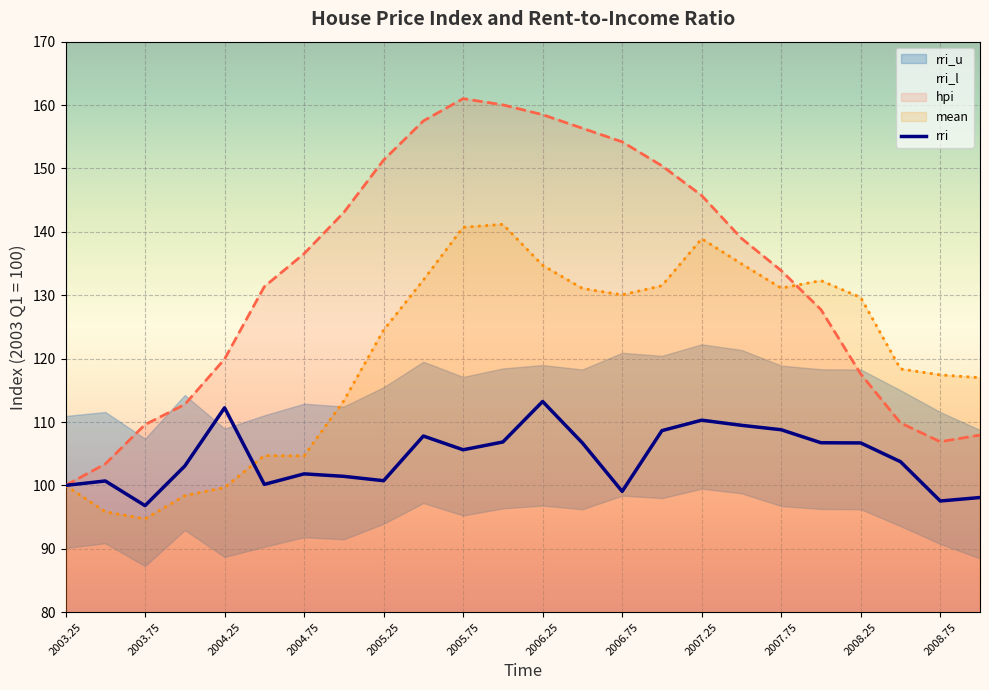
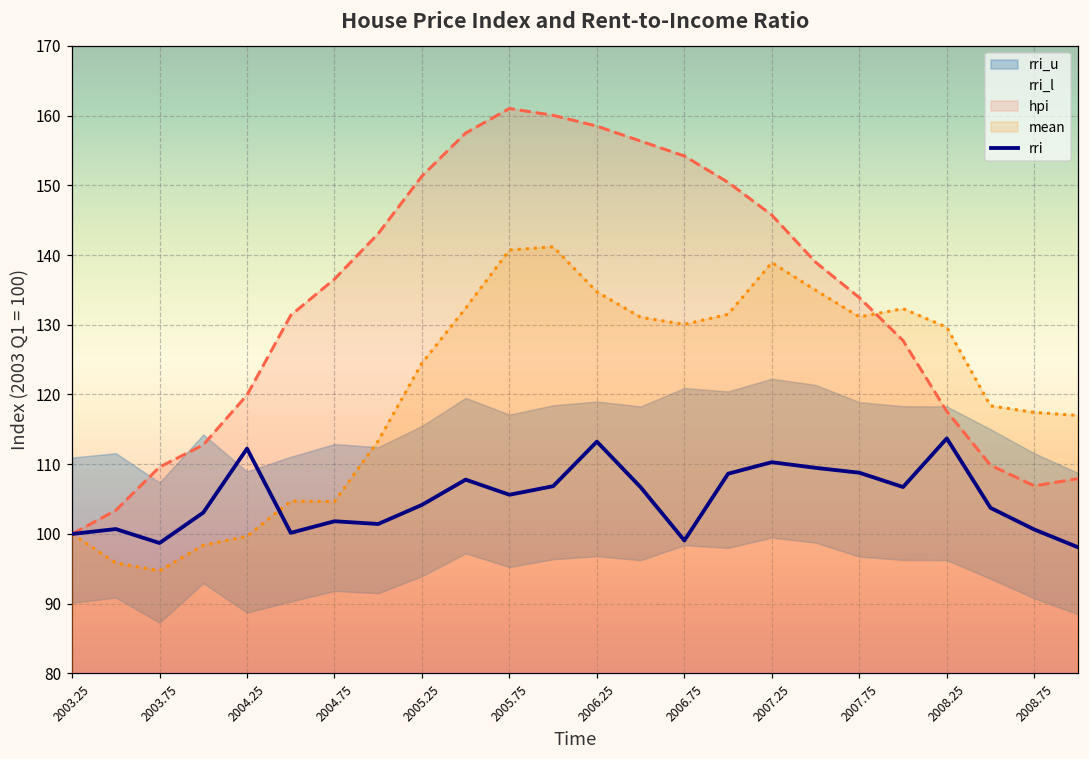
  {
    "rri": {
-     "2003.75": 97,
+     "2003.75": 99,
      "2004.25": 112,
      "2004.75": 102,
-     "2005.25": 101,
+     "2005.25": 104,
      "2005.75": 106,
      "2006.25": 113,
      "2006.75": 99,
      "2007.25": 110,
      "2007.75": 109,
-     "2008.25": 107,
-     "2008.75": 98
+     "2008.25": 114,
+     "2008.75": 101
    }
  }
